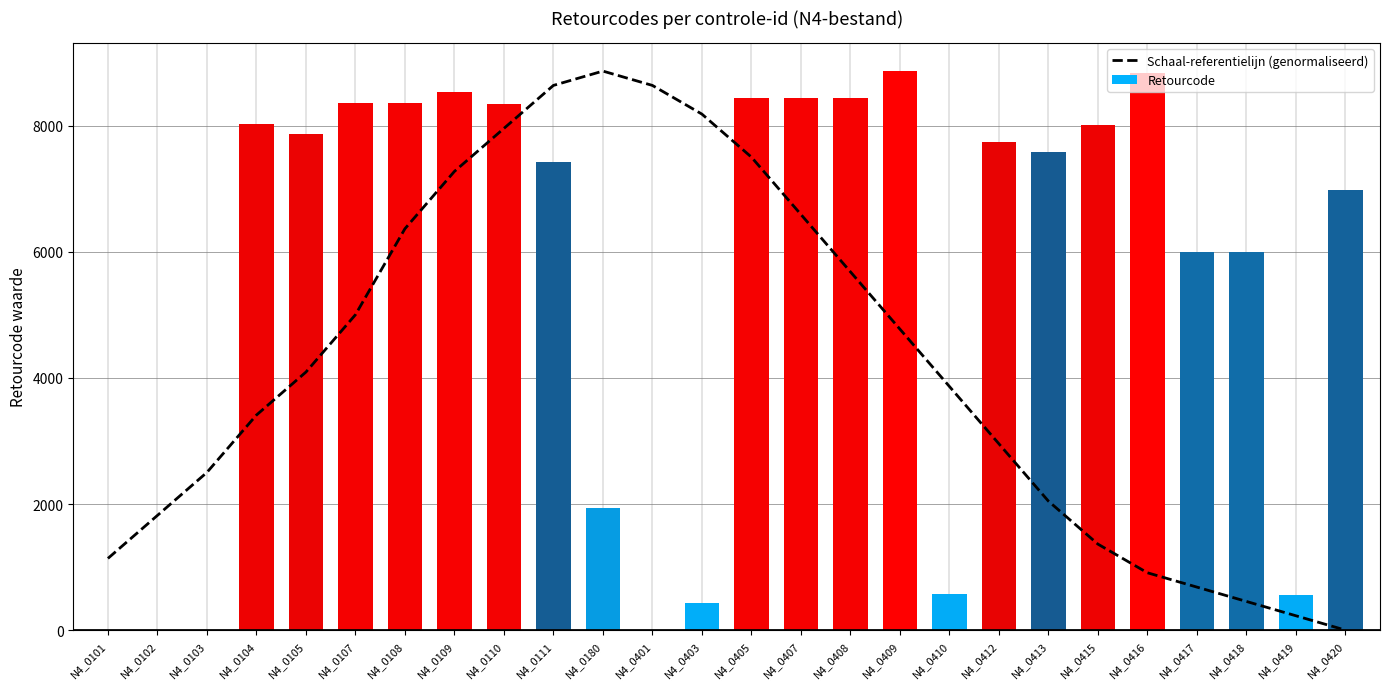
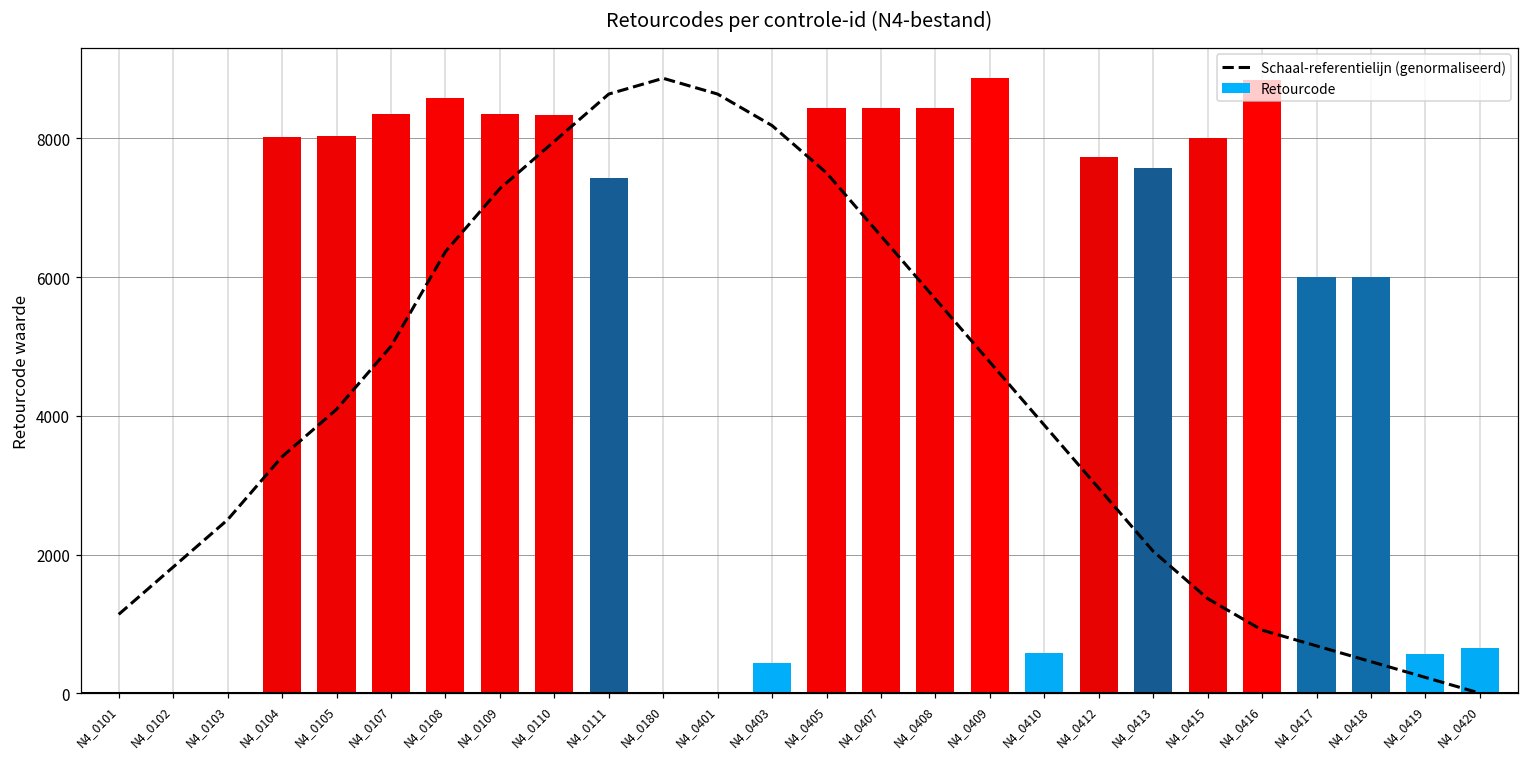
  {
    "Schaal-referentielijn (genormaliseerd)": {
      "N4_0101": 1100,
      "N4_0102": 1800,
      "N4_0103": 2500,
      "N4_0104": 3400,
      "N4_0105": 4100,
      "N4_0107": 5000,
      "N4_0108": 6400,
      "N4_0109": 7300,
      "N4_0110": 8000,
      "N4_0111": 8600,
      "N4_0180": 8900,
      "N4_0401": 8600,
      "N4_0403": 8200,
      "N4_0405": 7500,
      "N4_0407": 6600,
      "N4_0408": 5700,
      "N4_0409": 4800,
      "N4_0410": 3900,
      "N4_0412": 3000,
      "N4_0413": 2000,
      "N4_0415": 1400,
      "N4_0416": 900,
      "N4_0417": 700,
      "N4_0418": 500,
      "N4_0419": 200,
      "N4_0420": 0
    },
    "Retourcode": {
      "N4_0104": 8000,
-     "N4_0105": 7900,
+     "N4_0105": 8000,
      "N4_0107": 8400,
-     "N4_0108": 8400,
-     "N4_0109": 8500,
+     "N4_0108": 8600,
+     "N4_0109": 8400,
      "N4_0110": 8300,
      "N4_0111": 7400,
-     "N4_0180": 1900,
+     "N4_0180": 0,
      "N4_0403": 400,
      "N4_0405": 8400,
      "N4_0407": 8400,
      "N4_0408": 8400,
      "N4_0409": 8900,
      "N4_0410": 600,
      "N4_0412": 7700,
      "N4_0413": 7600,
      "N4_0415": 8000,
      "N4_0417": 6000,
      "N4_0418": 6000,
      "N4_0419": 600,
-     "N4_0420": 7000
+     "N4_0420": 700
    }
  }
